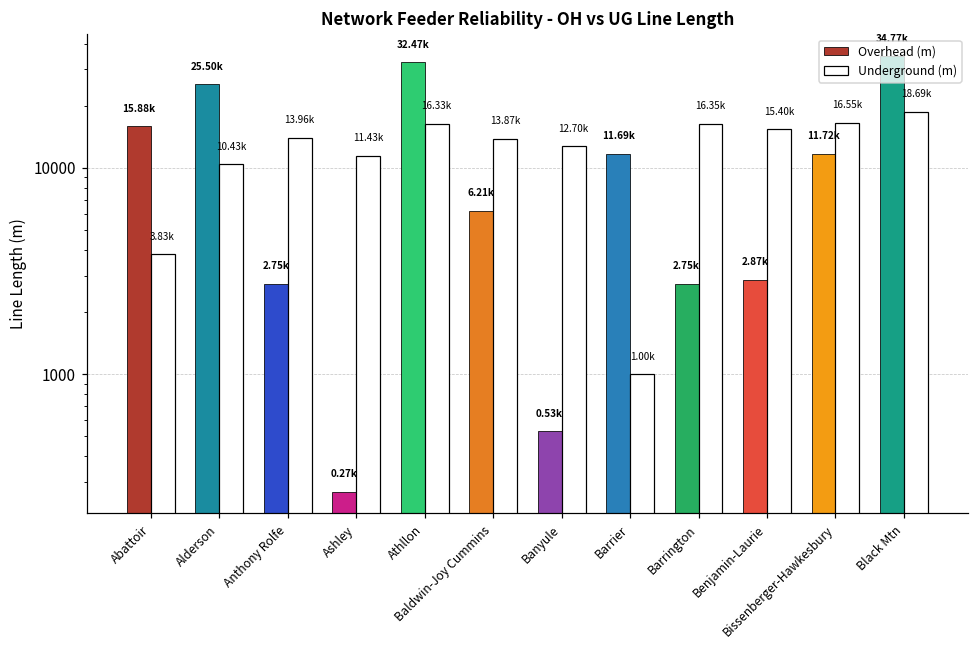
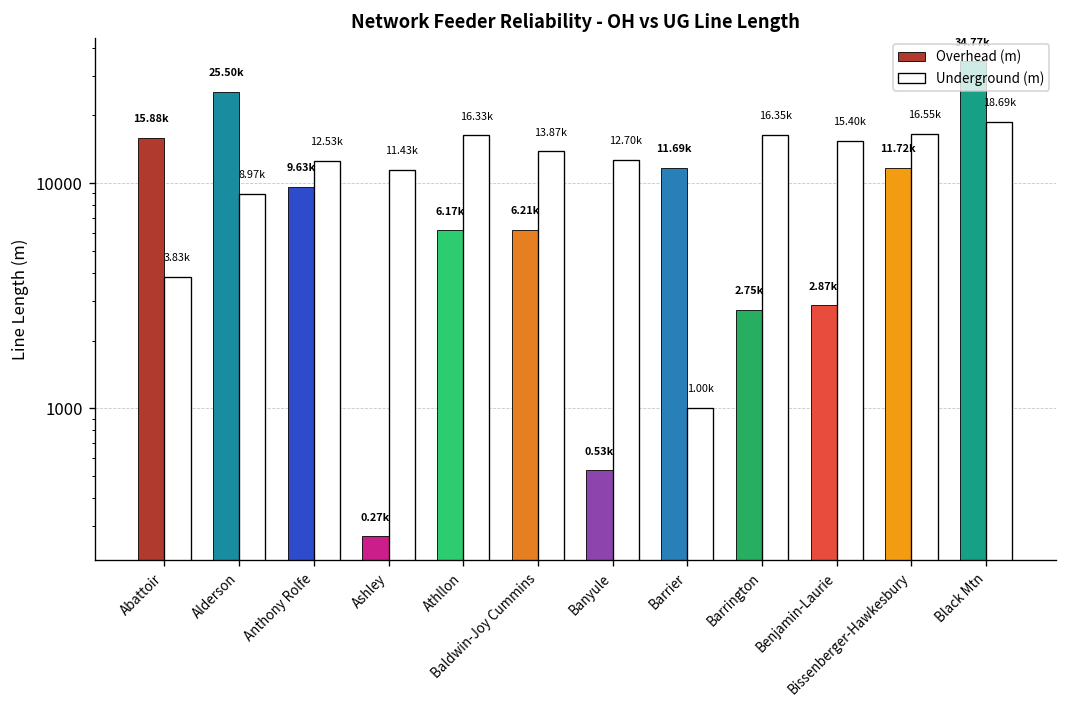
  {
    "Overhead (m)": {
      "Abattoir": "15.88k",
      "Alderson": "25.50k",
-     "Anthony Rolfe": "2.75k",
+     "Anthony Rolfe": "9.63k",
      "Ashley": "0.27k",
-     "Athllon": "32.47k",
+     "Athllon": "6.17k",
      "Baldwin-Joy Cummins": "6.21k",
      "Banyule": "0.53k",
      "Barrier": "11.69k",
      "Barrington": "2.75k",
      "Benjamin-Laurie": "2.87k",
      "Bissenberger-Hawkesbury": "11.72k"
    },
    "Underground (m)": {
      "Abattoir": "3.83k",
-     "Alderson": "10.43k",
-     "Anthony Rolfe": "13.96k",
+     "Alderson": "8.97k",
+     "Anthony Rolfe": "12.53k",
      "Ashley": "11.43k",
      "Athllon": "16.33k",
      "Baldwin-Joy Cummins": "13.87k",
      "Banyule": "12.70k",
      "Barrier": "1.00k",
      "Barrington": "16.35k",
      "Benjamin-Laurie": "15.40k",
      "Bissenberger-Hawkesbury": "16.55k",
      "Black Mtn": "18.69k"
    }
  }
